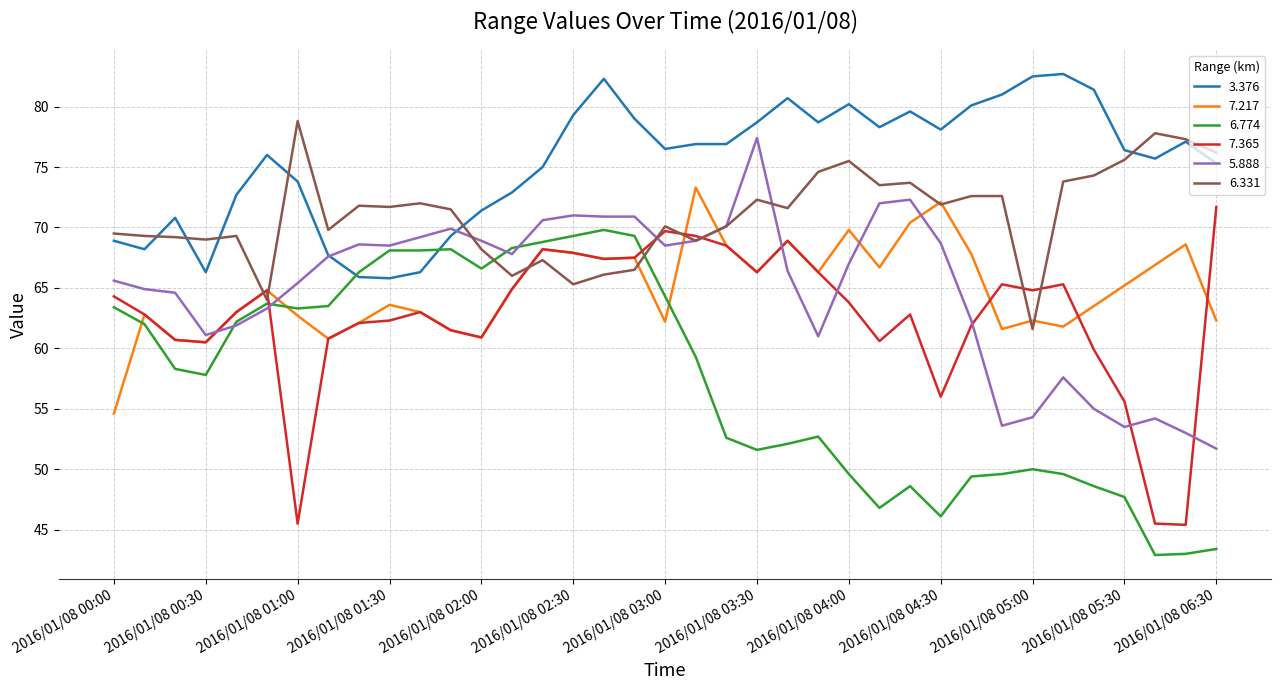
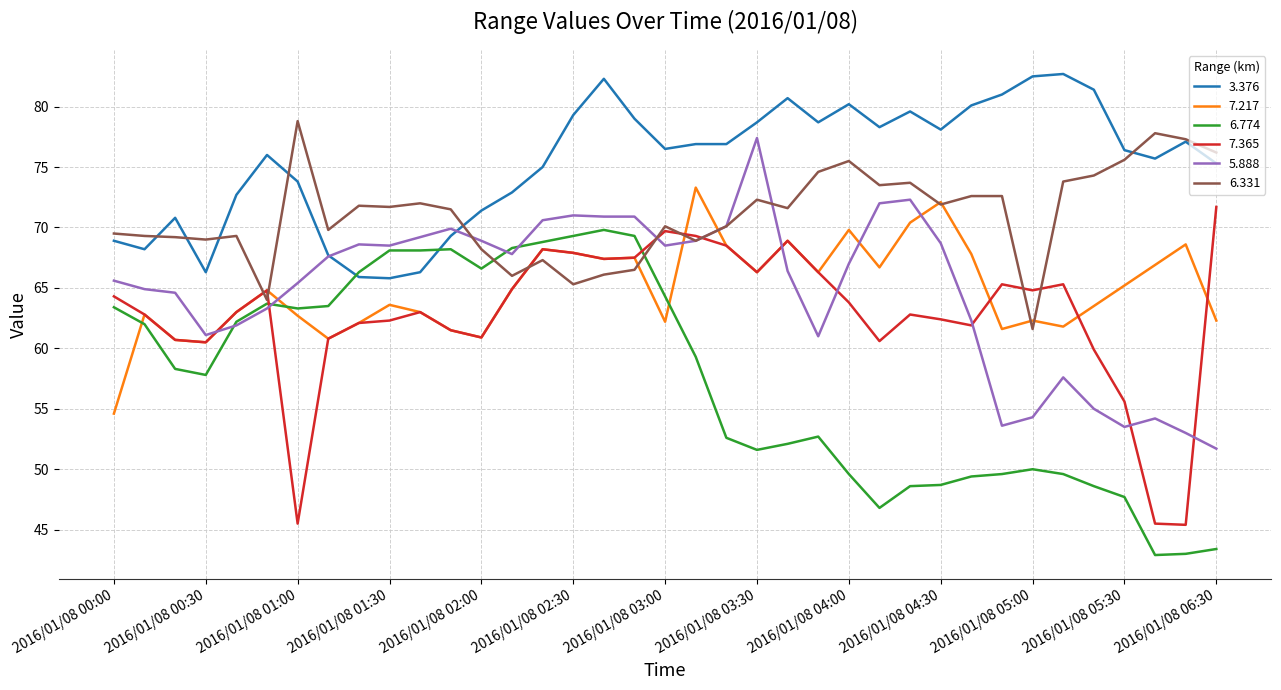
  {
    "3.376": {
      "2016/01/08 00:00": 68.9,
      "2016/01/08 00:30": 66.3,
      "2016/01/08 01:00": 73.8,
      "2016/01/08 01:30": 65.8,
      "2016/01/08 02:00": 71.4,
      "2016/01/08 02:30": 79.3,
      "2016/01/08 03:00": 76.5,
      "2016/01/08 03:30": 78.7,
      "2016/01/08 04:00": 80.2,
      "2016/01/08 04:30": 78.1,
      "2016/01/08 05:00": 82.5,
      "2016/01/08 05:30": 76.4
    },
    "7.217": {
      "2016/01/08 00:00": 54.6,
      "2016/01/08 01:00": 62.7,
      "2016/01/08 01:30": 63.6,
      "2016/01/08 03:00": 62.2,
      "2016/01/08 04:00": 69.8,
      "2016/01/08 05:00": 62.3,
      "2016/01/08 05:30": 65.2,
      "2016/01/08 06:30": 62.3
    },
    "6.774": {
      "2016/01/08 00:00": 63.4,
      "2016/01/08 00:30": 57.8,
      "2016/01/08 01:00": 63.3,
      "2016/01/08 01:30": 68.1,
      "2016/01/08 02:00": 66.6,
      "2016/01/08 03:00": 64.3,
      "2016/01/08 03:30": 51.6,
      "2016/01/08 04:00": 49.6,
-     "2016/01/08 04:30": 46.1,
+     "2016/01/08 04:30": 48.7,
      "2016/01/08 05:00": 50.0,
      "2016/01/08 05:30": 47.7,
      "2016/01/08 06:30": 43.4
    },
    "7.365": {
      "2016/01/08 00:00": 64.3,
      "2016/01/08 01:00": 45.5,
      "2016/01/08 01:30": 62.3,
      "2016/01/08 03:00": 69.7,
      "2016/01/08 04:00": 63.8,
-     "2016/01/08 04:30": 56.0,
+     "2016/01/08 04:30": 62.4,
      "2016/01/08 05:00": 64.8,
      "2016/01/08 05:30": 55.6,
      "2016/01/08 06:30": 71.7
    },
    "5.888": {
      "2016/01/08 00:00": 65.6,
      "2016/01/08 00:30": 61.1,
      "2016/01/08 01:00": 65.4,
      "2016/01/08 01:30": 68.5,
      "2016/01/08 02:00": 68.9,
      "2016/01/08 02:30": 71.0,
      "2016/01/08 03:00": 68.5,
      "2016/01/08 03:30": 77.4,
      "2016/01/08 04:00": 67.0,
      "2016/01/08 04:30": 68.7,
      "2016/01/08 05:00": 54.3,
      "2016/01/08 05:30": 53.5,
      "2016/01/08 06:30": 51.7
    },
    "6.331": {
      "2016/01/08 00:00": 69.5,
      "2016/01/08 00:30": 69.0,
      "2016/01/08 01:00": 78.8,
      "2016/01/08 01:30": 71.7,
      "2016/01/08 02:00": 68.2,
      "2016/01/08 02:30": 65.3,
      "2016/01/08 03:00": 70.1,
      "2016/01/08 03:30": 72.3,
      "2016/01/08 04:00": 75.5,
      "2016/01/08 05:00": 61.6,
      "2016/01/08 05:30": 75.6
    }
  }
